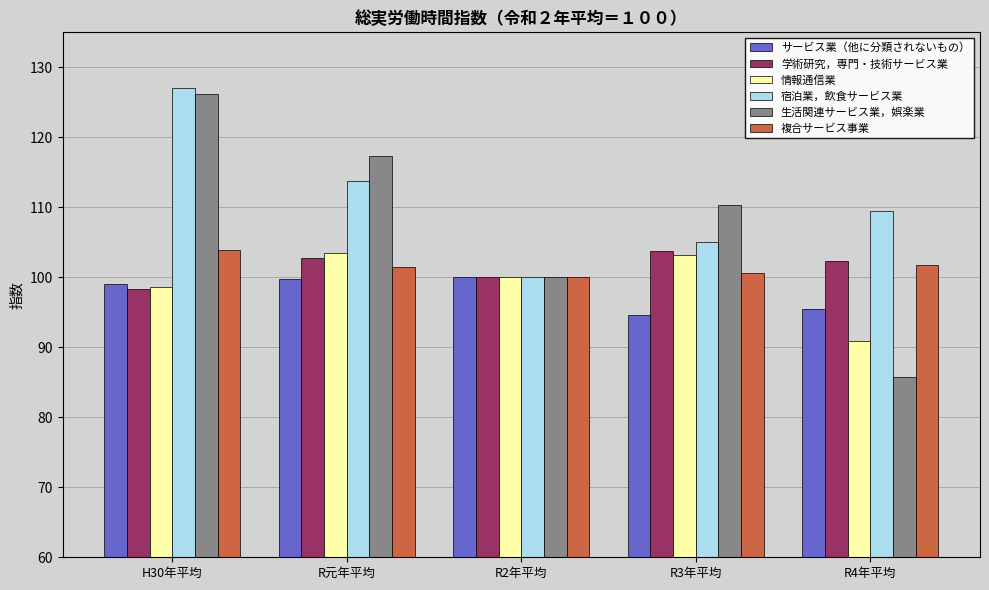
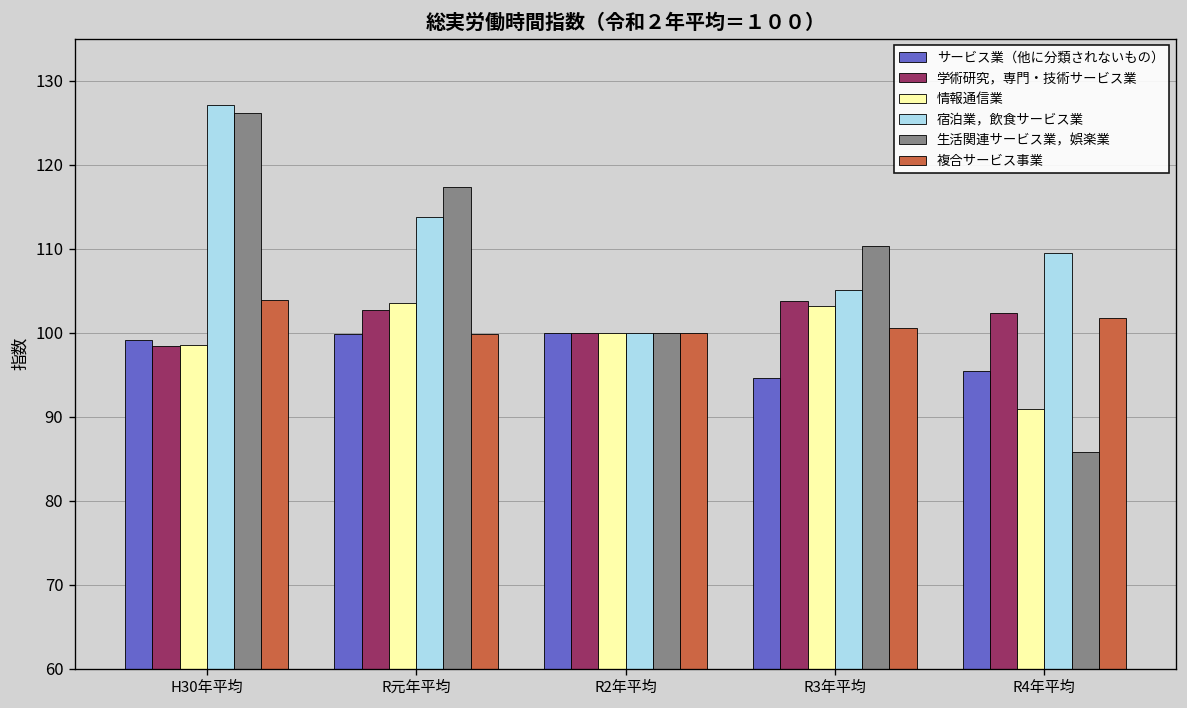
  {
    "サービス業（他に分類されないもの）": {
      "H30年平均": 99,
      "R元年平均": 100,
      "R2年平均": 100,
      "R3年平均": 95,
      "R4年平均": 96
    },
    "学術研究，専門・技術サービス業": {
      "H30年平均": 98,
      "R元年平均": 103,
      "R2年平均": 100,
      "R3年平均": 104,
      "R4年平均": 102
    },
    "情報通信業": {
      "H30年平均": 99,
      "R元年平均": 104,
      "R2年平均": 100,
      "R3年平均": 103,
      "R4年平均": 91
    },
    "宿泊業，飲食サービス業": {
      "H30年平均": 127,
      "R元年平均": 114,
      "R2年平均": 100,
      "R3年平均": 105,
      "R4年平均": 110
    },
    "生活関連サービス業，娯楽業": {
      "H30年平均": 126,
      "R元年平均": 117,
      "R2年平均": 100,
      "R3年平均": 110,
      "R4年平均": 86
    },
    "複合サービス事業": {
      "H30年平均": 104,
-     "R元年平均": 102,
+     "R元年平均": 100,
      "R2年平均": 100,
      "R3年平均": 101,
      "R4年平均": 102
    }
  }
